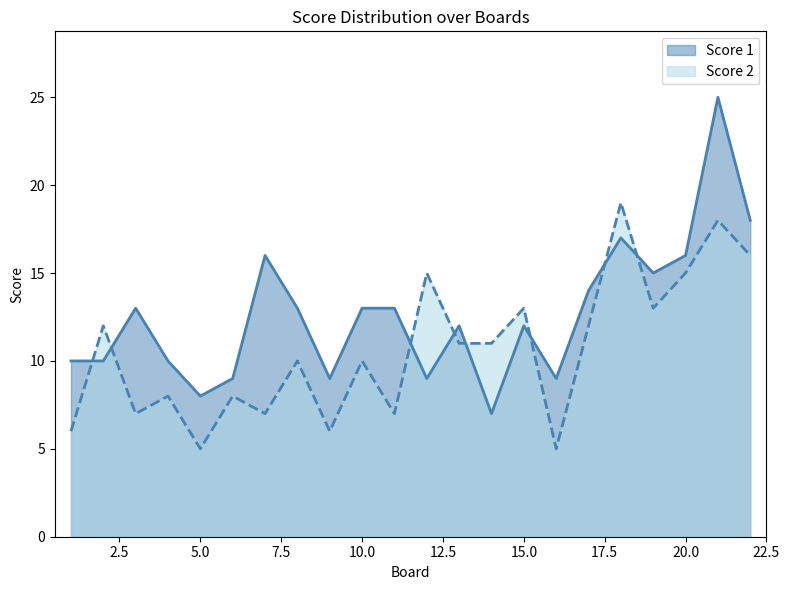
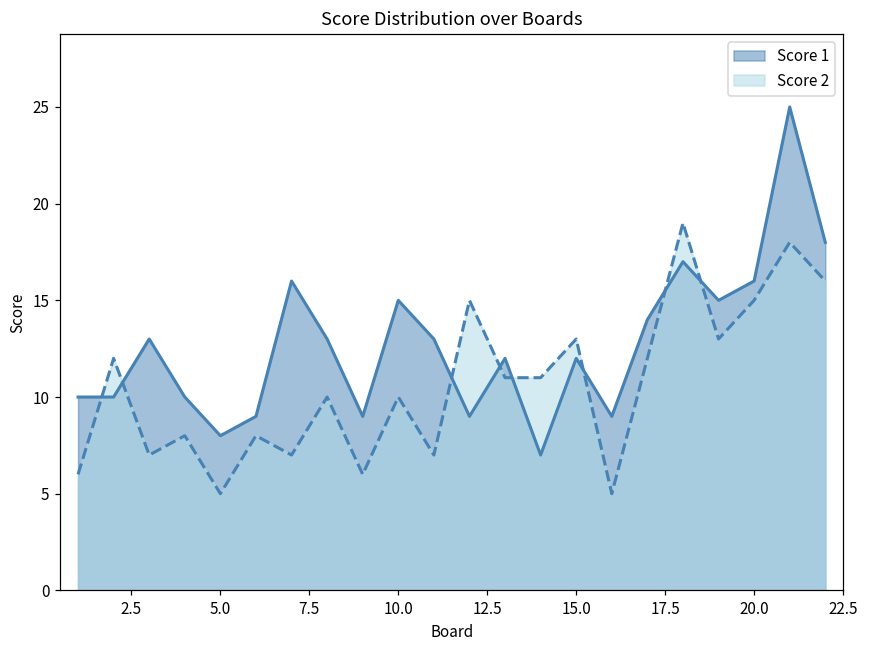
  {
    "Score 1": {
      "5.0": 8,
-     "10.0": 13,
+     "10.0": 15,
      "15.0": 12,
      "20.0": 16
    },
    "Score 2": {
      "5.0": 5,
      "10.0": 10,
      "15.0": 13,
      "20.0": 15
    }
  }
